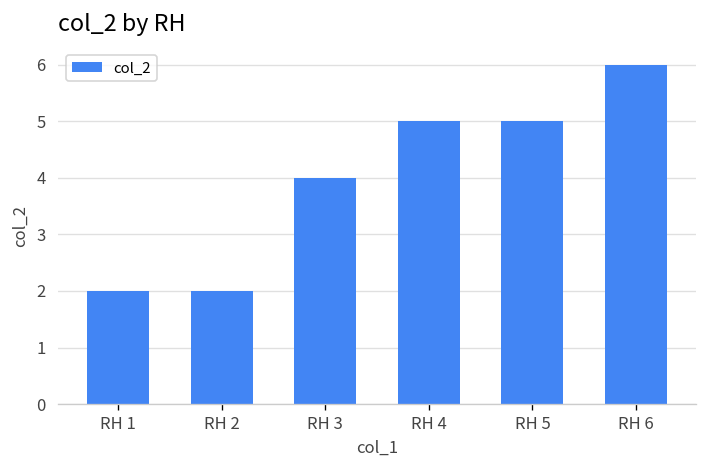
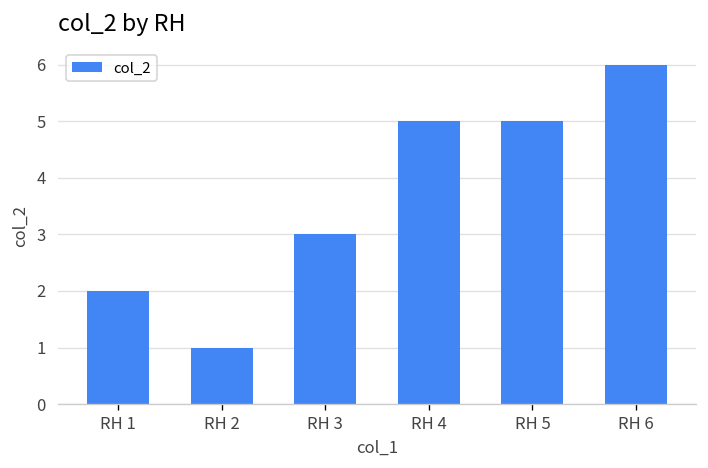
  {
    "RH 1": 2,
-   "RH 2": 2,
-   "RH 3": 4,
+   "RH 2": 1,
+   "RH 3": 3,
    "RH 4": 5,
    "RH 5": 5,
    "RH 6": 6
  }
